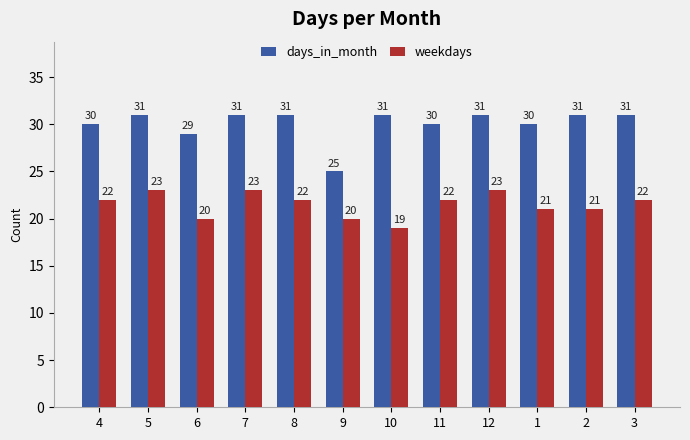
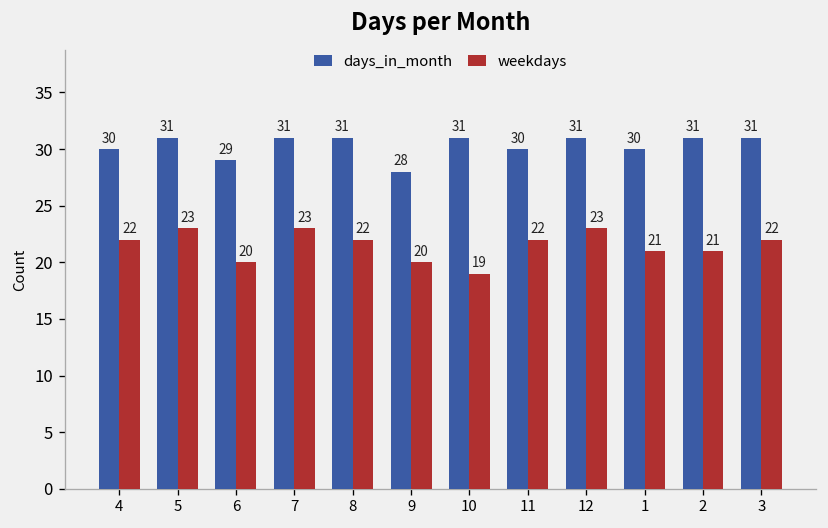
  {
    "days_in_month": {
      "4": 30,
      "5": 31,
      "6": 29,
      "7": 31,
      "8": 31,
-     "9": 25,
+     "9": 28,
      "10": 31,
      "11": 30,
      "12": 31,
      "1": 30,
      "2": 31,
      "3": 31
    },
    "weekdays": {
      "4": 22,
      "5": 23,
      "6": 20,
      "7": 23,
      "8": 22,
      "9": 20,
      "10": 19,
      "11": 22,
      "12": 23,
      "1": 21,
      "2": 21,
      "3": 22
    }
  }
